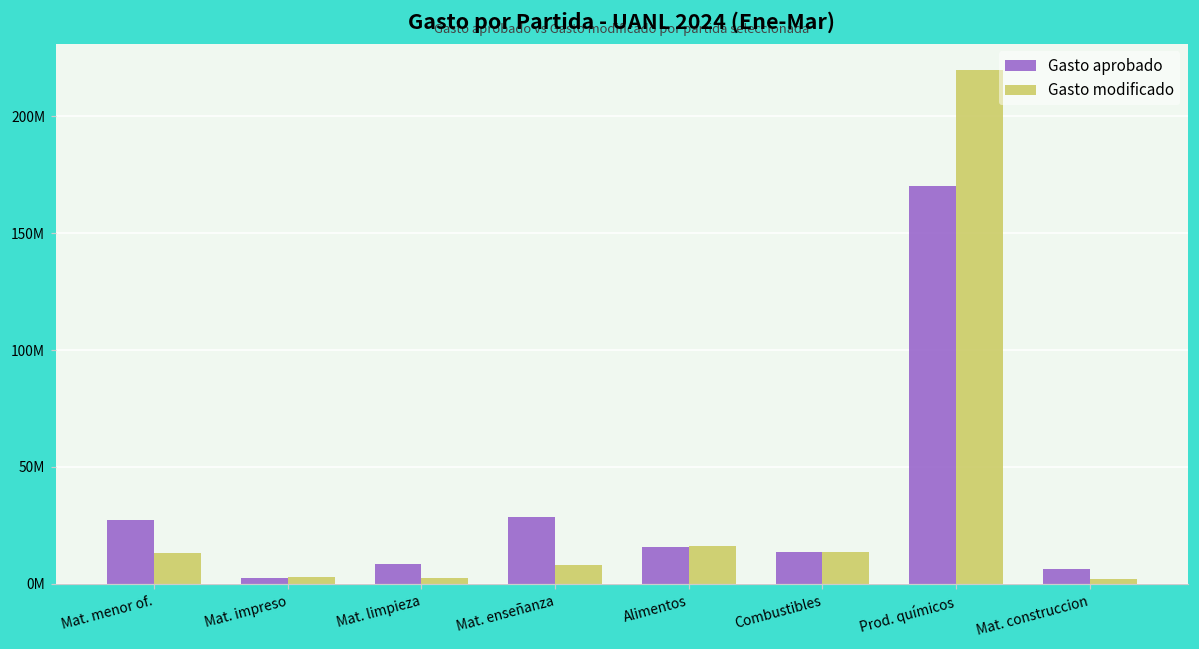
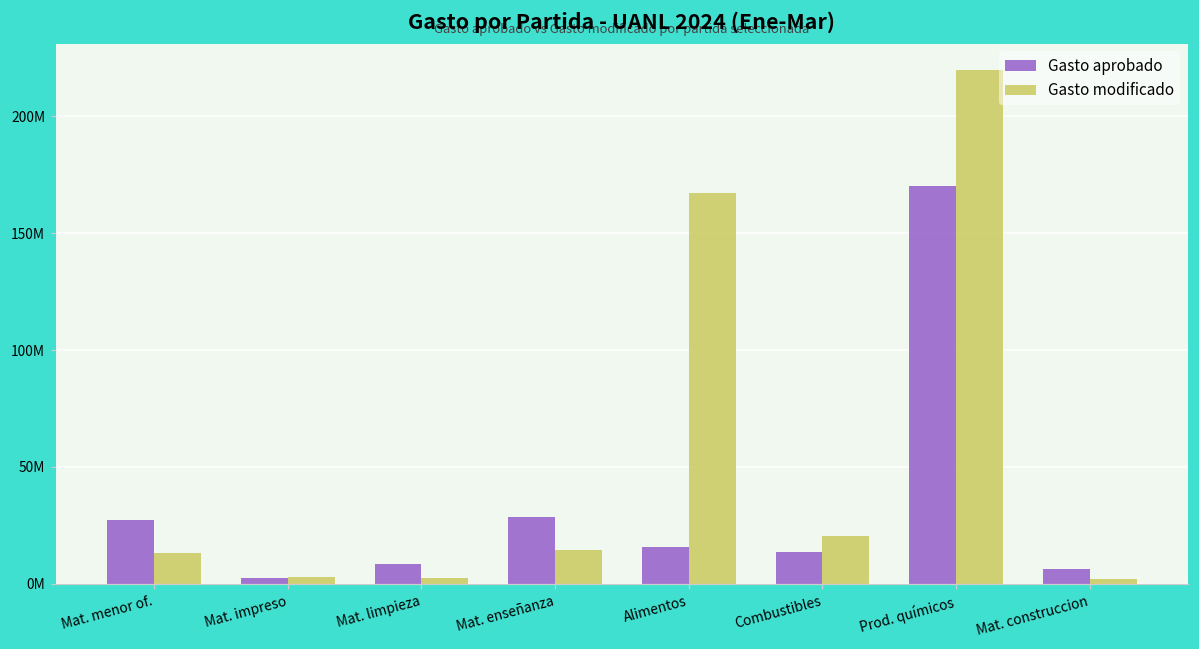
  {
    "Gasto aprobado": {
      "Mat. menor of.": 27000000,
      "Mat. impreso": 3000000,
      "Mat. limpieza": 8000000,
      "Mat. enseñanza": 28000000,
      "Alimentos": 16000000,
      "Combustibles": 13000000,
      "Prod. químicos": 170000000,
      "Mat. construccion": 6000000
    },
    "Gasto modificado": {
      "Mat. menor of.": 13000000,
      "Mat. impreso": 3000000,
      "Mat. limpieza": 3000000,
-     "Mat. enseñanza": 8000000,
-     "Alimentos": 16000000,
-     "Combustibles": 14000000,
+     "Mat. enseñanza": 15000000,
+     "Alimentos": 167000000,
+     "Combustibles": 21000000,
      "Prod. químicos": 220000000,
      "Mat. construccion": 2000000
    }
  }
